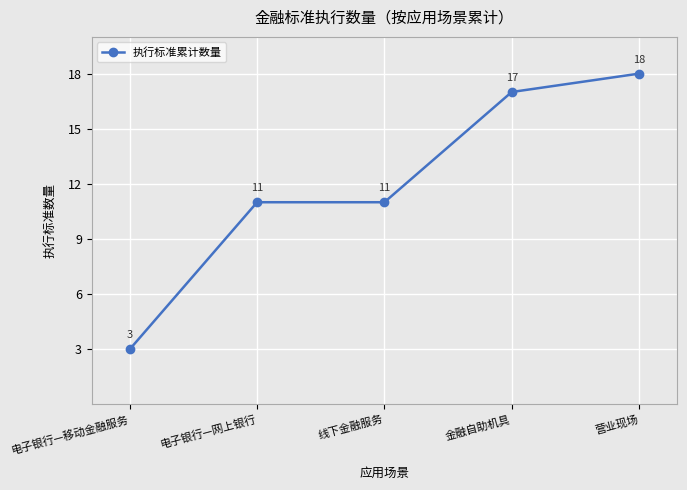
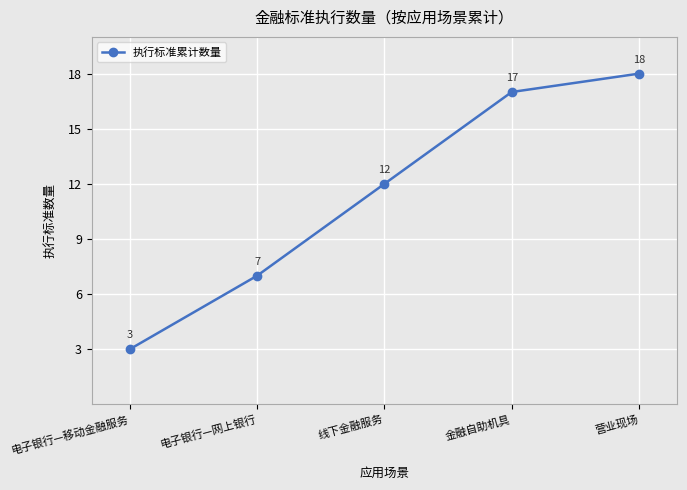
  {
    "电子银行—移动金融服务": 3,
-   "电子银行—网上银行": 11,
-   "线下金融服务": 11,
+   "电子银行—网上银行": 7,
+   "线下金融服务": 12,
    "金融自助机具": 17,
    "营业现场": 18
  }
